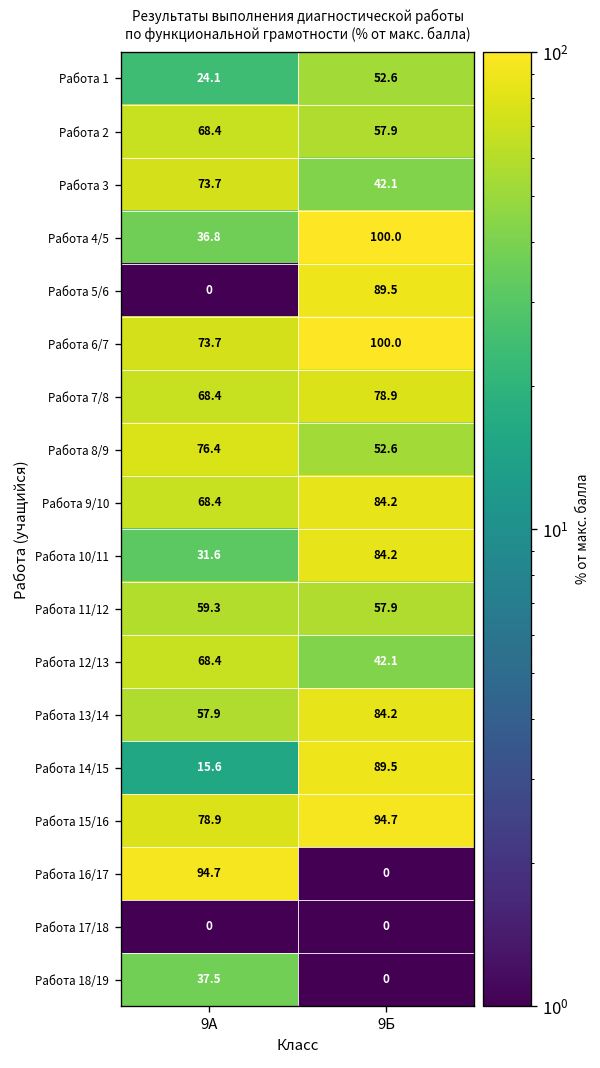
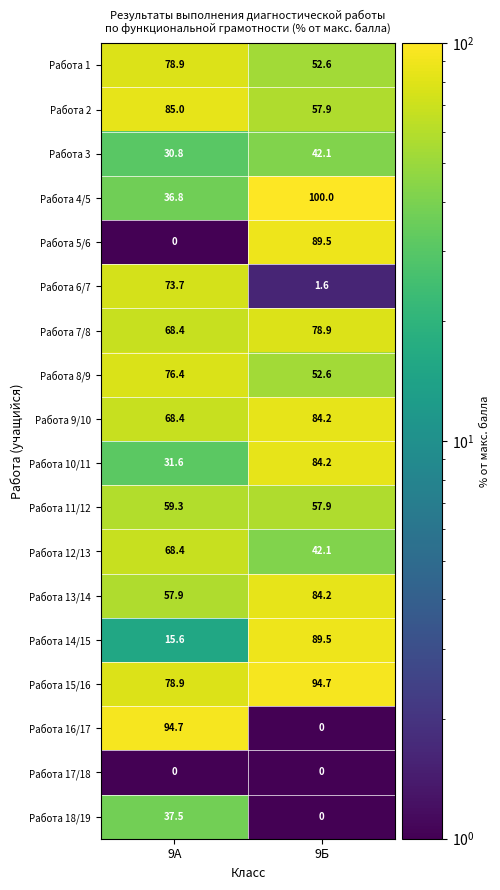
  {
    "Работа 1": {
-     "9А": 24.1,
+     "9А": 78.9,
      "9Б": 52.6
    },
    "Работа 2": {
-     "9А": 68.4,
+     "9А": 85.0,
      "9Б": 57.9
    },
    "Работа 3": {
-     "9А": 73.7,
+     "9А": 30.8,
      "9Б": 42.1
    },
    "Работа 4/5": {
      "9А": 36.8,
      "9Б": 100.0
    },
    "Работа 5/6": {
      "9А": 0,
      "9Б": 89.5
    },
    "Работа 6/7": {
      "9А": 73.7,
-     "9Б": 100.0
+     "9Б": 1.6
    },
    "Работа 7/8": {
      "9А": 68.4,
      "9Б": 78.9
    },
    "Работа 8/9": {
      "9А": 76.4,
      "9Б": 52.6
    },
    "Работа 9/10": {
      "9А": 68.4,
      "9Б": 84.2
    },
    "Работа 10/11": {
      "9А": 31.6,
      "9Б": 84.2
    },
    "Работа 11/12": {
      "9А": 59.3,
      "9Б": 57.9
    },
    "Работа 12/13": {
      "9А": 68.4,
      "9Б": 42.1
    },
    "Работа 13/14": {
      "9А": 57.9,
      "9Б": 84.2
    },
    "Работа 14/15": {
      "9А": 15.6,
      "9Б": 89.5
    },
    "Работа 15/16": {
      "9А": 78.9,
      "9Б": 94.7
    },
    "Работа 16/17": {
      "9А": 94.7,
      "9Б": 0
    },
    "Работа 17/18": {
      "9А": 0,
      "9Б": 0
    },
    "Работа 18/19": {
      "9А": 37.5,
      "9Б": 0
    }
  }
